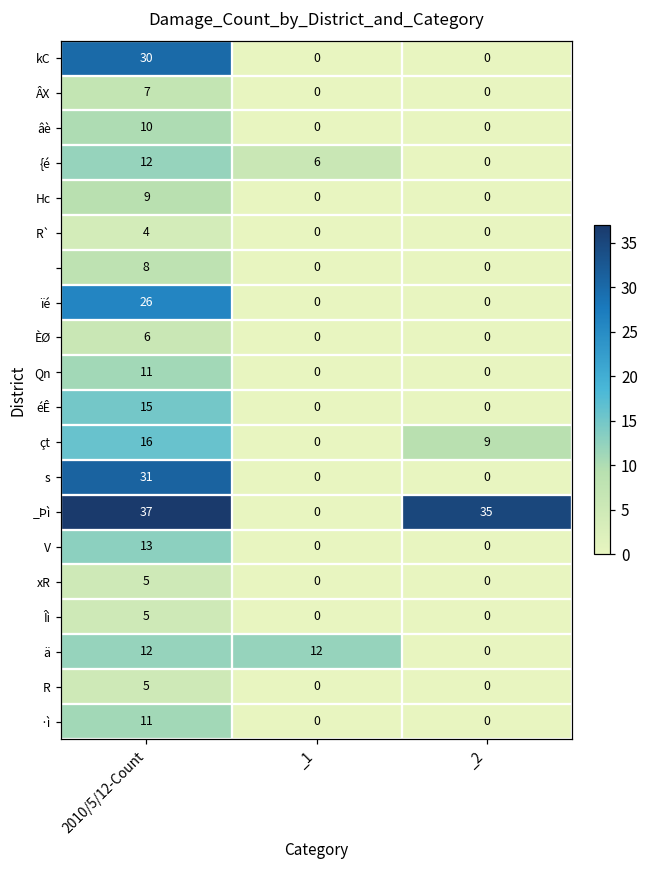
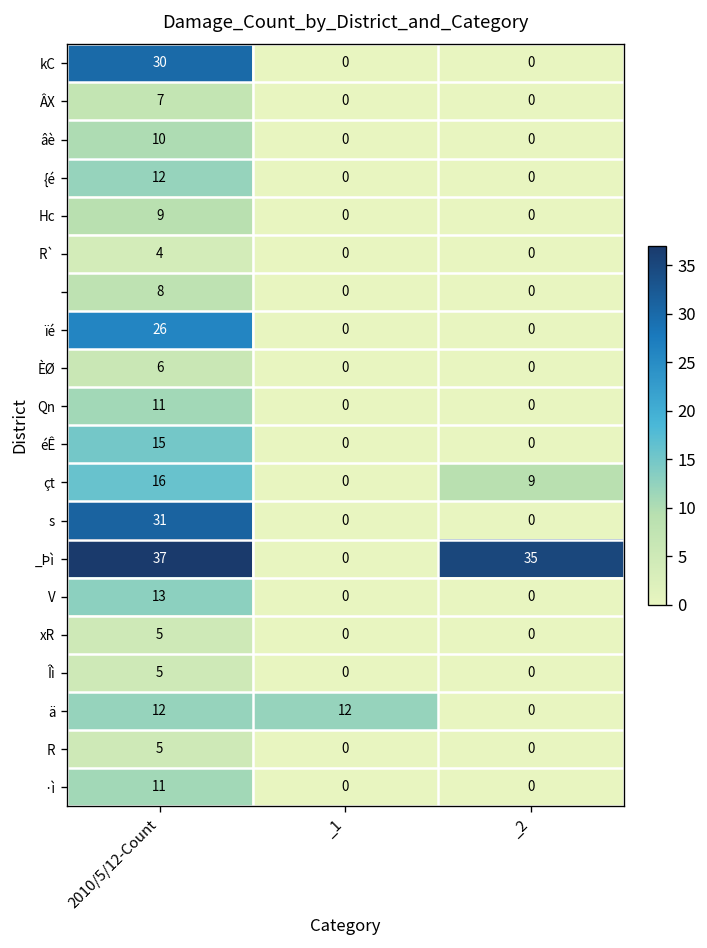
  {
    "kC": {
      "2010/5/12-Count": 30,
      "_1": 0,
      "_2": 0
    },
    "ÂX": {
      "2010/5/12-Count": 7,
      "_1": 0,
      "_2": 0
    },
    "âè": {
      "2010/5/12-Count": 10,
      "_1": 0,
      "_2": 0
    },
    "{é": {
      "2010/5/12-Count": 12,
-     "_1": 6,
+     "_1": 0,
      "_2": 0
    },
    "Hc": {
      "2010/5/12-Count": 9,
      "_1": 0,
      "_2": 0
    },
    "R`": {
      "2010/5/12-Count": 4,
      "_1": 0,
      "_2": 0
    },
    "ïé": {
      "2010/5/12-Count": 26,
      "_1": 0,
      "_2": 0
    },
    "ÈØ": {
      "2010/5/12-Count": 6,
      "_1": 0,
      "_2": 0
    },
    "Qn": {
      "2010/5/12-Count": 11,
      "_1": 0,
      "_2": 0
    },
    "éÊ": {
      "2010/5/12-Count": 15,
      "_1": 0,
      "_2": 0
    },
    "çt": {
      "2010/5/12-Count": 16,
      "_1": 0,
      "_2": 9
    },
    "s": {
      "2010/5/12-Count": 31,
      "_1": 0,
      "_2": 0
    },
    "_Þì": {
      "2010/5/12-Count": 37,
      "_1": 0,
      "_2": 35
    },
    "V": {
      "2010/5/12-Count": 13,
      "_1": 0,
      "_2": 0
    },
    "xR": {
      "2010/5/12-Count": 5,
      "_1": 0,
      "_2": 0
    },
    "Îì": {
      "2010/5/12-Count": 5,
      "_1": 0,
      "_2": 0
    },
    "ä": {
      "2010/5/12-Count": 12,
      "_1": 12,
      "_2": 0
    },
    "R": {
      "2010/5/12-Count": 5,
      "_1": 0,
      "_2": 0
    },
    "·ì": {
      "2010/5/12-Count": 11,
      "_1": 0,
      "_2": 0
    }
  }
